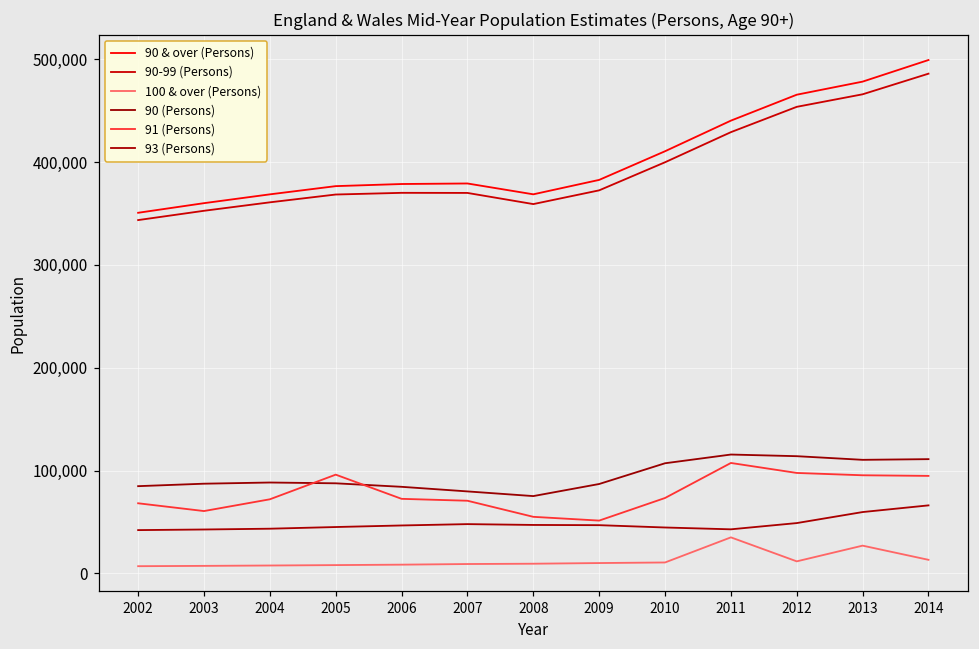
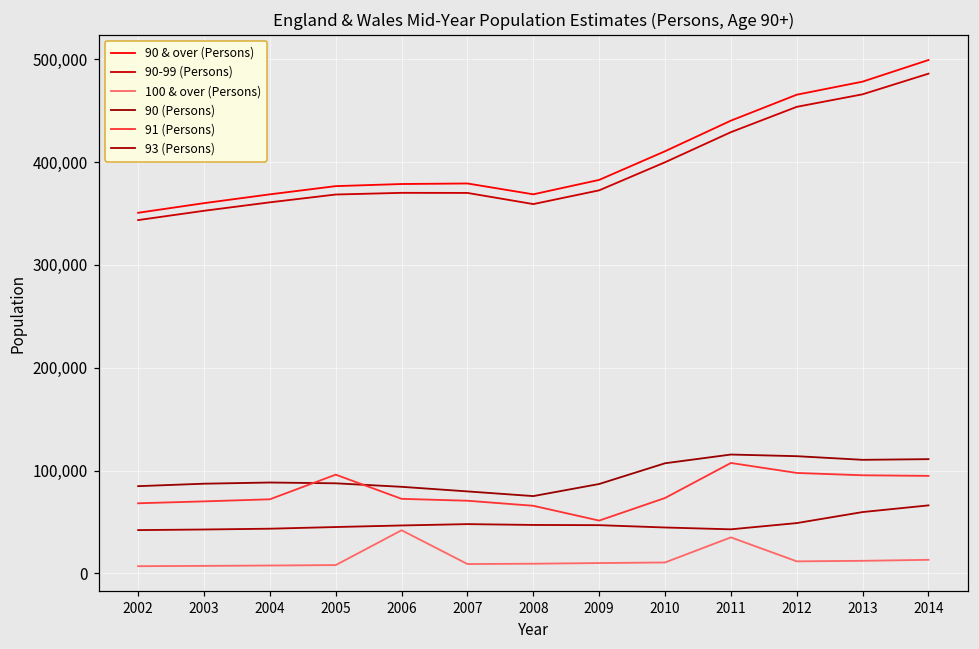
  {
    "100 & over (Persons)": {
      "2002": "10,000",
      "2003": "10,000",
      "2004": "10,000",
      "2005": "10,000",
-     "2006": "10,000",
+     "2006": "40,000",
      "2007": "10,000",
      "2008": "10,000",
      "2009": "10,000",
      "2010": "10,000",
      "2011": "40,000",
      "2012": "10,000",
-     "2013": "30,000",
+     "2013": "10,000",
      "2014": "10,000"
    },
    "91 (Persons)": {
      "2002": "70,000",
-     "2003": "60,000",
+     "2003": "70,000",
      "2004": "70,000",
      "2005": "100,000",
      "2006": "70,000",
      "2007": "70,000",
-     "2008": "60,000",
+     "2008": "70,000",
      "2009": "50,000",
      "2010": "70,000",
      "2011": "110,000",
      "2012": "100,000",
      "2013": "100,000",
      "2014": "90,000"
    }
  }
